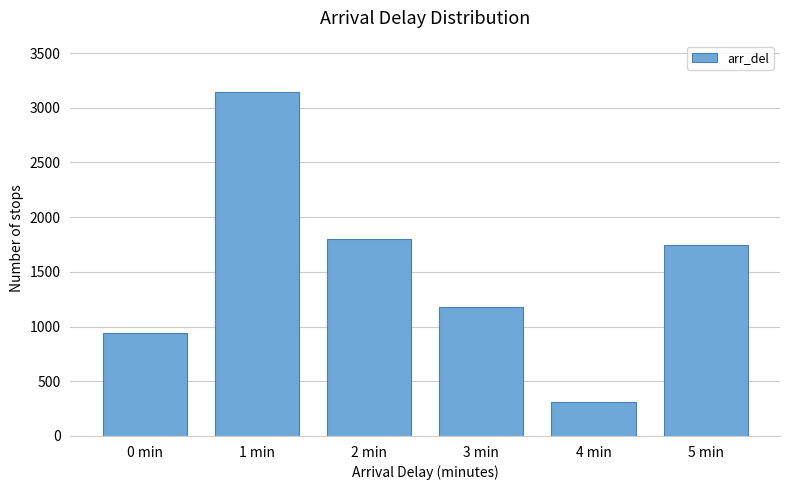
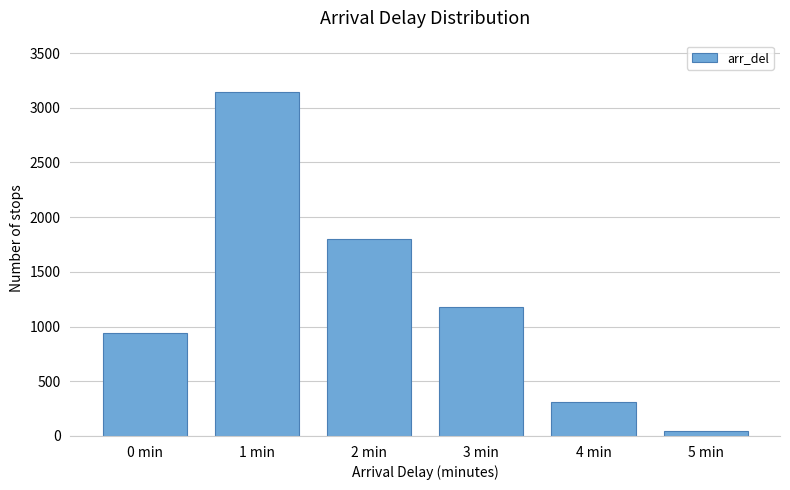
  {
    "0 min": 940,
    "1 min": 3140,
    "2 min": 1800,
    "3 min": 1180,
    "4 min": 310,
-   "5 min": 1740
+   "5 min": 40
  }
